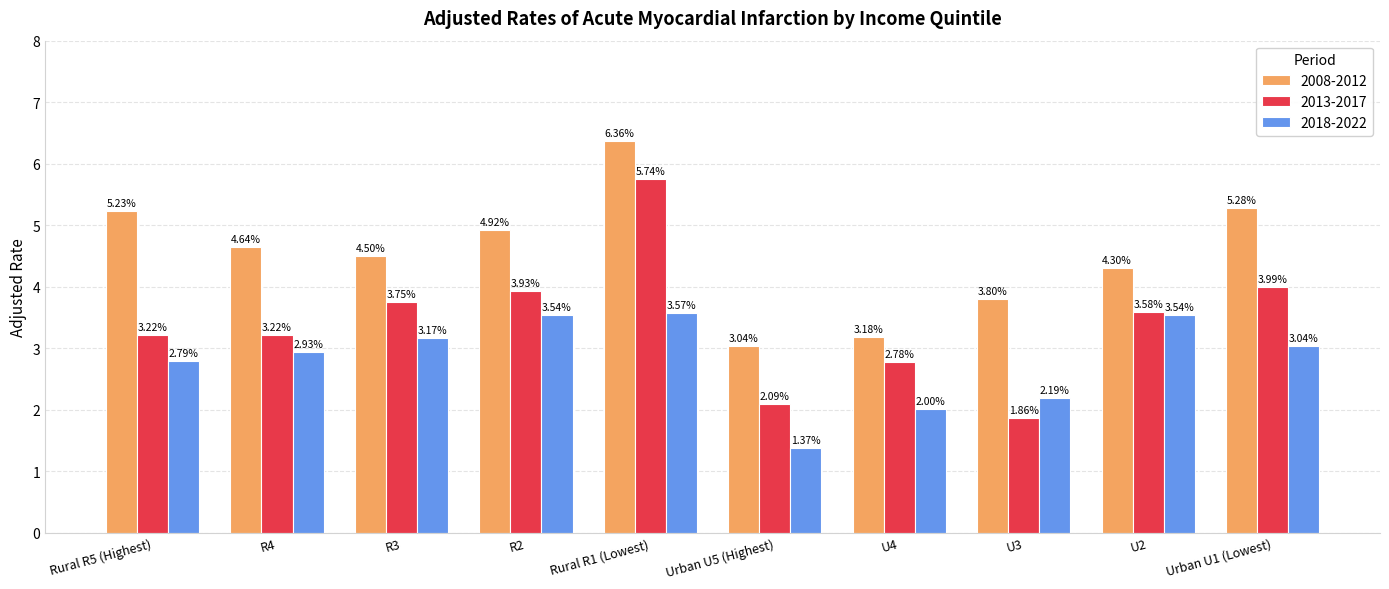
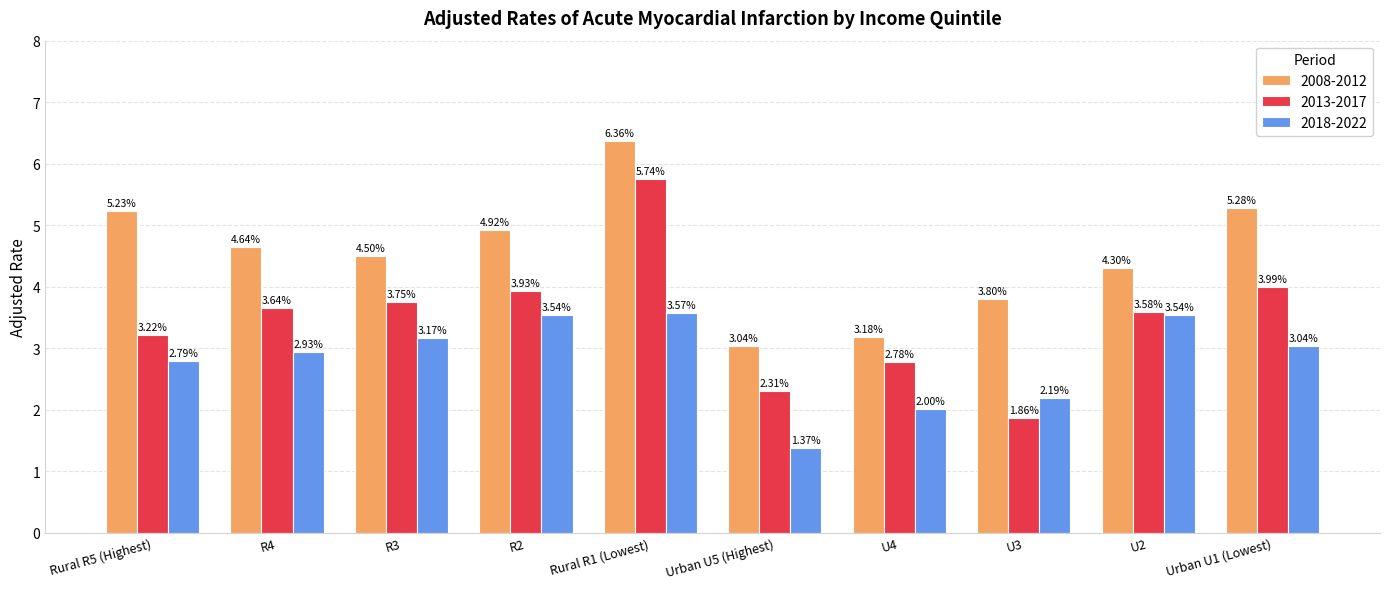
  {
    "2008-2012": {
      "Rural R5 (Highest)": "5.23%",
      "R4": "4.64%",
      "R3": "4.50%",
      "R2": "4.92%",
      "Rural R1 (Lowest)": "6.36%",
      "Urban U5 (Highest)": "3.04%",
      "U4": "3.18%",
      "U3": "3.80%",
      "U2": "4.30%",
      "Urban U1 (Lowest)": "5.28%"
    },
    "2013-2017": {
      "Rural R5 (Highest)": "3.22%",
-     "R4": "3.22%",
+     "R4": "3.64%",
      "R3": "3.75%",
      "R2": "3.93%",
      "Rural R1 (Lowest)": "5.74%",
-     "Urban U5 (Highest)": "2.09%",
+     "Urban U5 (Highest)": "2.31%",
      "U4": "2.78%",
      "U3": "1.86%",
      "U2": "3.58%",
      "Urban U1 (Lowest)": "3.99%"
    },
    "2018-2022": {
      "Rural R5 (Highest)": "2.79%",
      "R4": "2.93%",
      "R3": "3.17%",
      "R2": "3.54%",
      "Rural R1 (Lowest)": "3.57%",
      "Urban U5 (Highest)": "1.37%",
      "U4": "2.00%",
      "U3": "2.19%",
      "U2": "3.54%",
      "Urban U1 (Lowest)": "3.04%"
    }
  }
